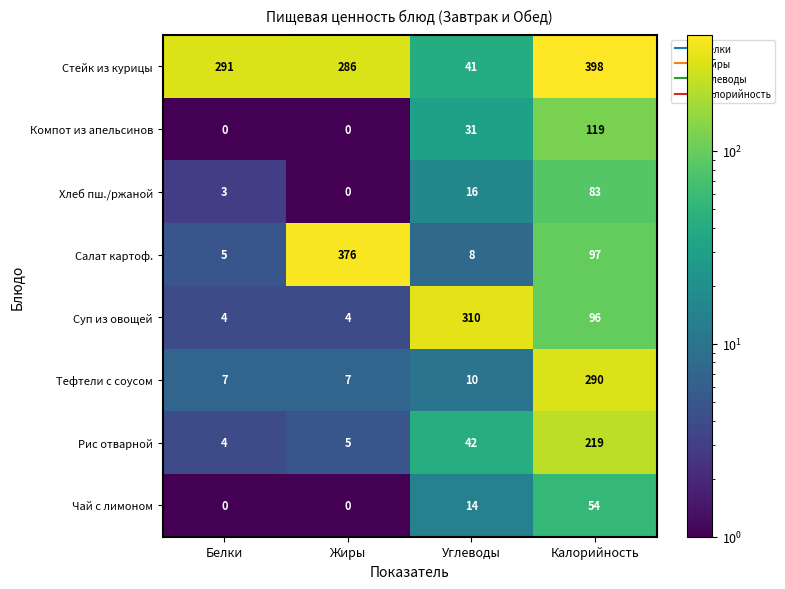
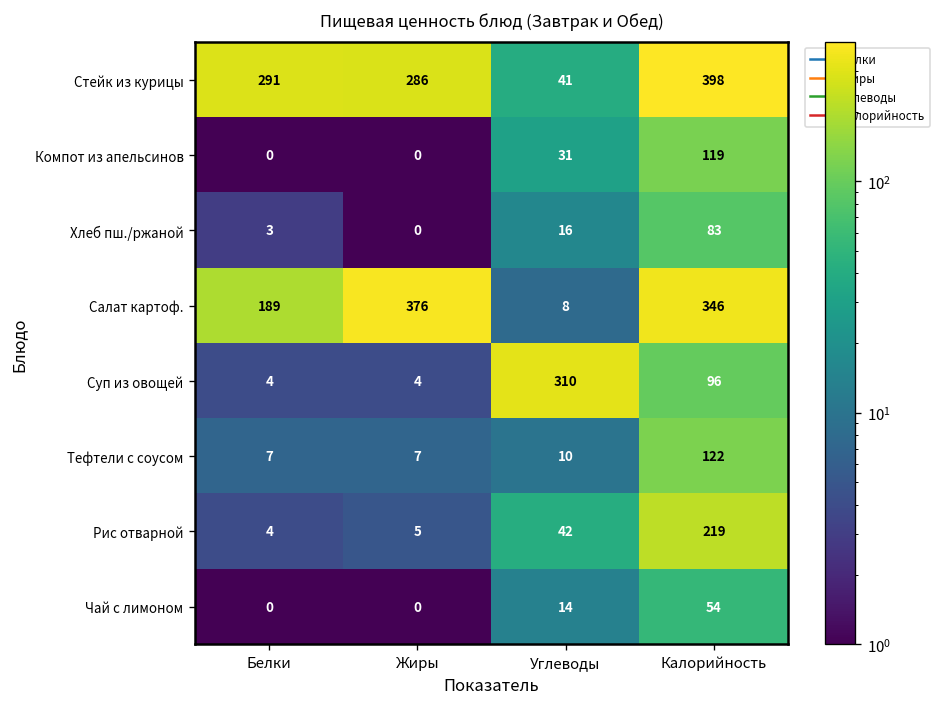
  {
    "Стейк из курицы": {
      "Белки": 291,
      "Жиры": 286,
      "Углеводы": 41,
      "Калорийность": 398
    },
    "Компот из апельсинов": {
      "Белки": 0,
      "Жиры": 0,
      "Углеводы": 31,
      "Калорийность": 119
    },
    "Хлеб пш./ржаной": {
      "Белки": 3,
      "Жиры": 0,
      "Углеводы": 16,
      "Калорийность": 83
    },
    "Салат картоф.": {
-     "Белки": 5,
+     "Белки": 189,
      "Жиры": 376,
      "Углеводы": 8,
-     "Калорийность": 97
+     "Калорийность": 346
    },
    "Суп из овощей": {
      "Белки": 4,
      "Жиры": 4,
      "Углеводы": 310,
      "Калорийность": 96
    },
    "Тефтели с соусом": {
      "Белки": 7,
      "Жиры": 7,
      "Углеводы": 10,
-     "Калорийность": 290
+     "Калорийность": 122
    },
    "Рис отварной": {
      "Белки": 4,
      "Жиры": 5,
      "Углеводы": 42,
      "Калорийность": 219
    },
    "Чай с лимоном": {
      "Белки": 0,
      "Жиры": 0,
      "Углеводы": 14,
      "Калорийность": 54
    }
  }
